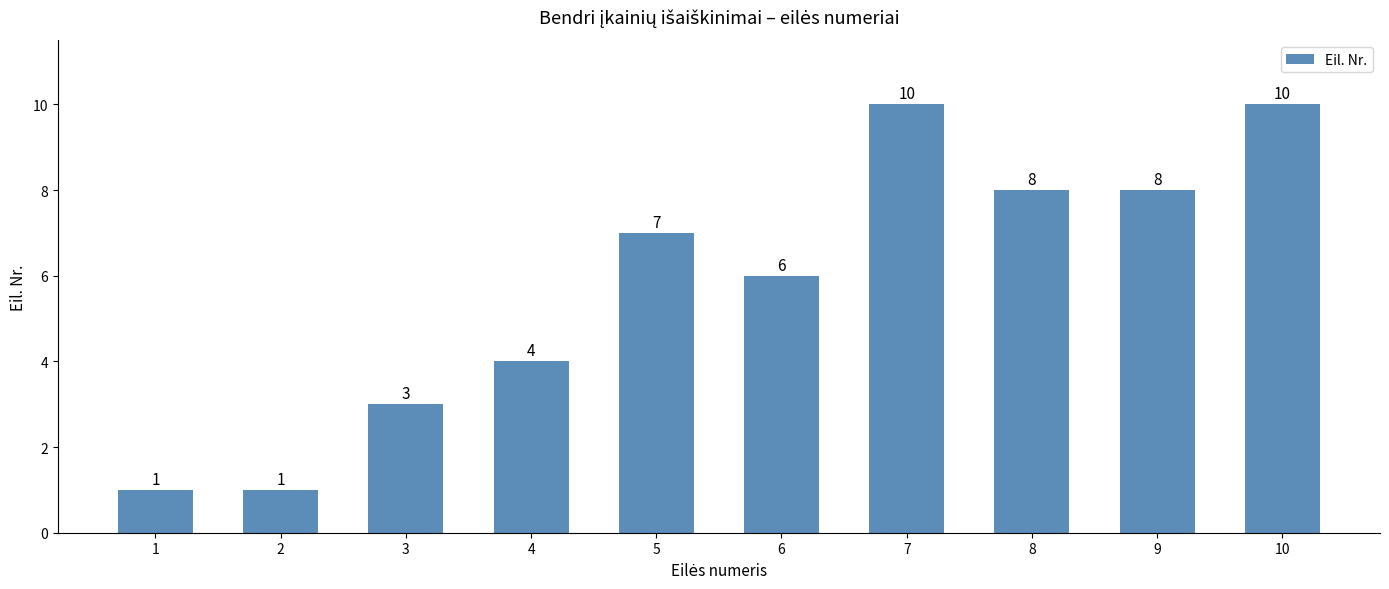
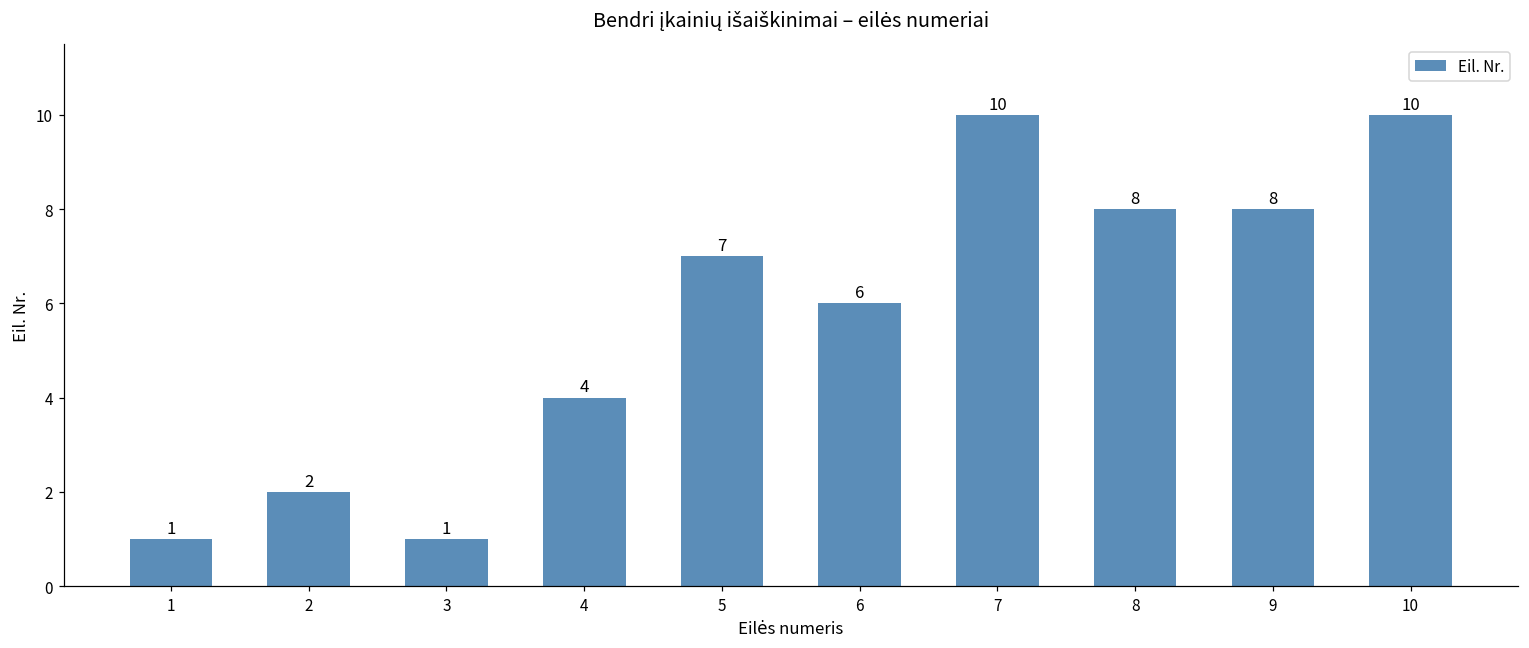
  {
    "1": 1,
-   "2": 1,
-   "3": 3,
+   "2": 2,
+   "3": 1,
    "4": 4,
    "5": 7,
    "6": 6,
    "7": 10,
    "8": 8,
    "9": 8,
    "10": 10
  }
